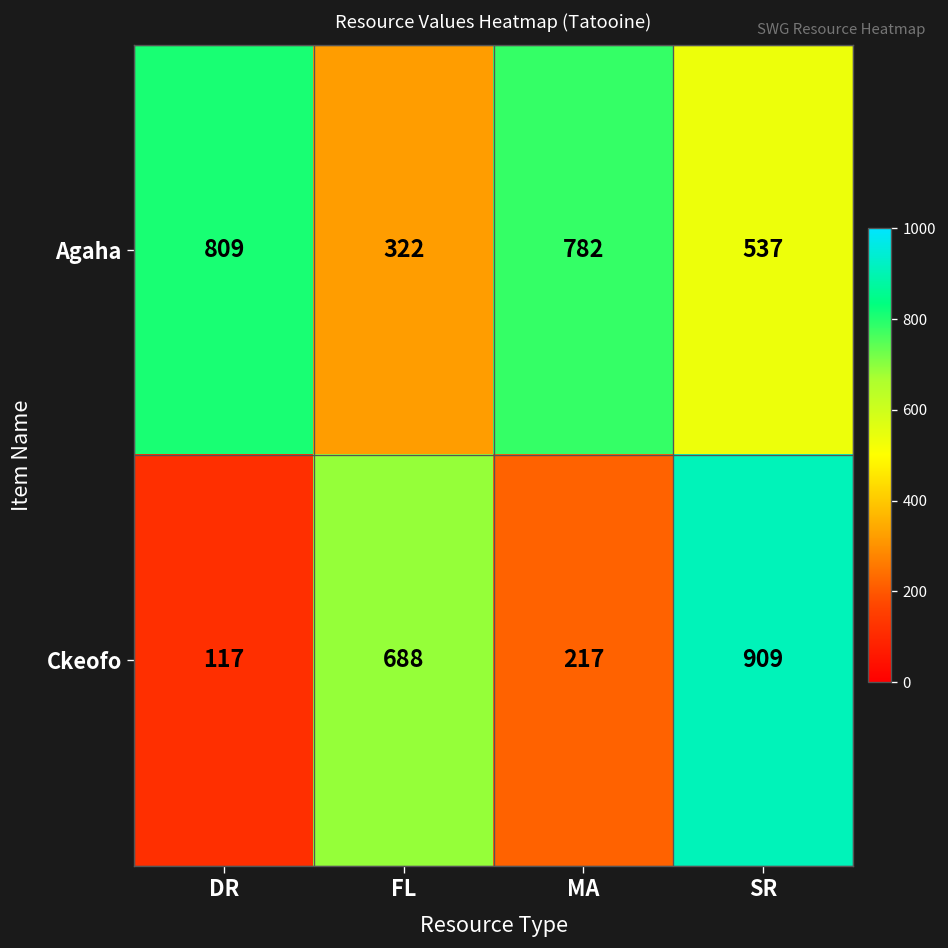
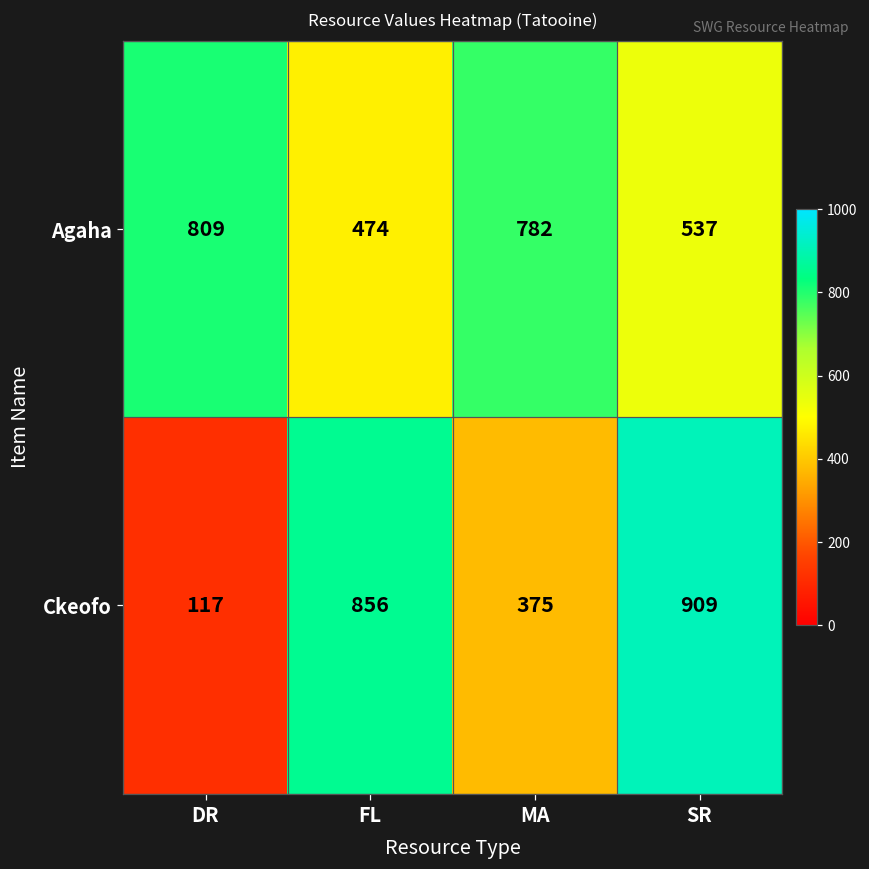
  {
    "Agaha": {
      "DR": 809,
-     "FL": 322,
+     "FL": 474,
      "MA": 782,
      "SR": 537
    },
    "Ckeofo": {
      "DR": 117,
-     "FL": 688,
-     "MA": 217,
+     "FL": 856,
+     "MA": 375,
      "SR": 909
    }
  }
